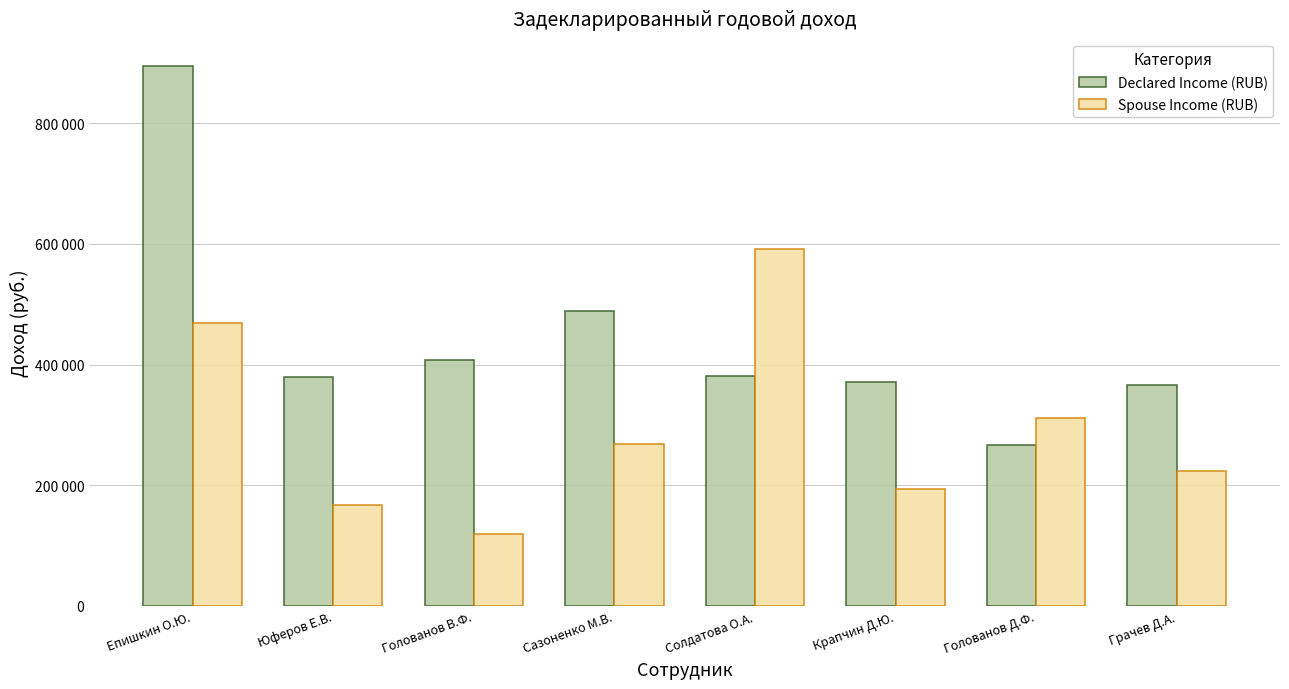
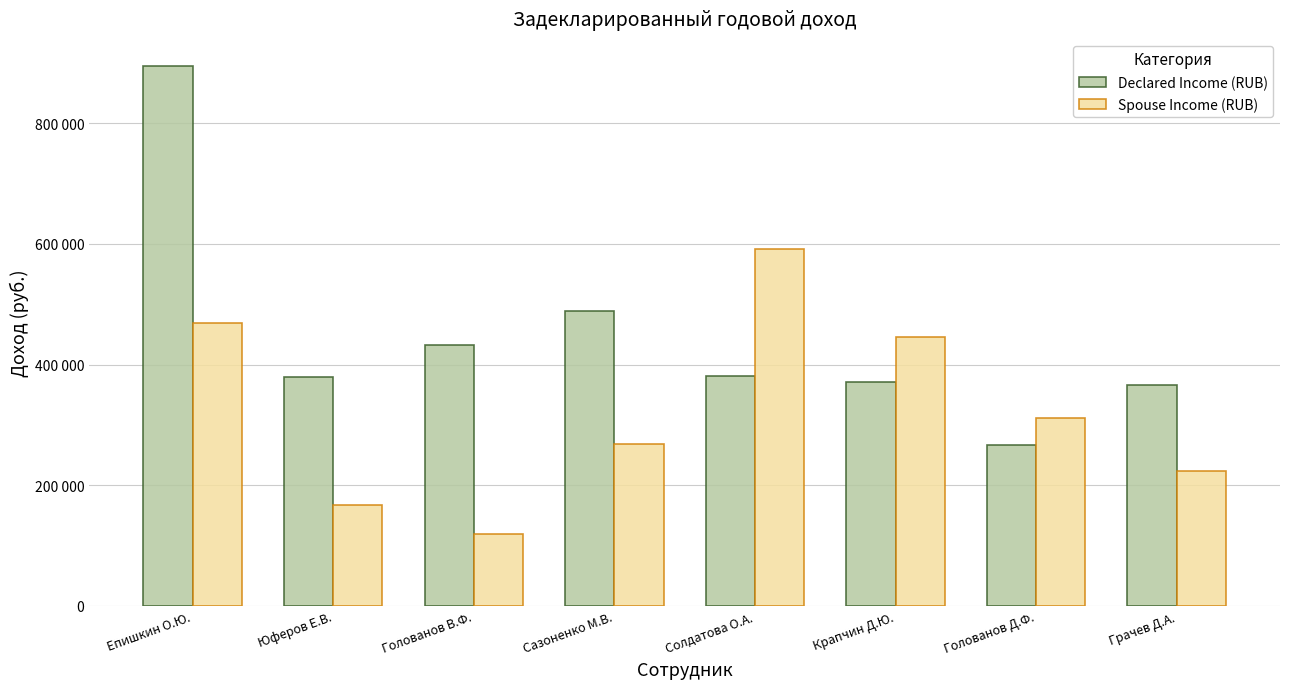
  {
    "Declared Income (RUB)": {
      "Епишкин О.Ю.": 890000,
      "Юферов Е.В.": 380000,
-     "Голованов В.Ф.": 410000,
+     "Голованов В.Ф.": 430000,
      "Сазоненко М.В.": 490000,
      "Солдатова О.А.": 380000,
      "Крапчин Д.Ю.": 370000,
      "Голованов Д.Ф.": 270000,
      "Грачев Д.А.": 370000
    },
    "Spouse Income (RUB)": {
      "Епишкин О.Ю.": 470000,
      "Юферов Е.В.": 170000,
      "Голованов В.Ф.": 120000,
      "Сазоненко М.В.": 270000,
      "Солдатова О.А.": 590000,
-     "Крапчин Д.Ю.": 190000,
+     "Крапчин Д.Ю.": 440000,
      "Голованов Д.Ф.": 310000,
      "Грачев Д.А.": 220000
    }
  }
